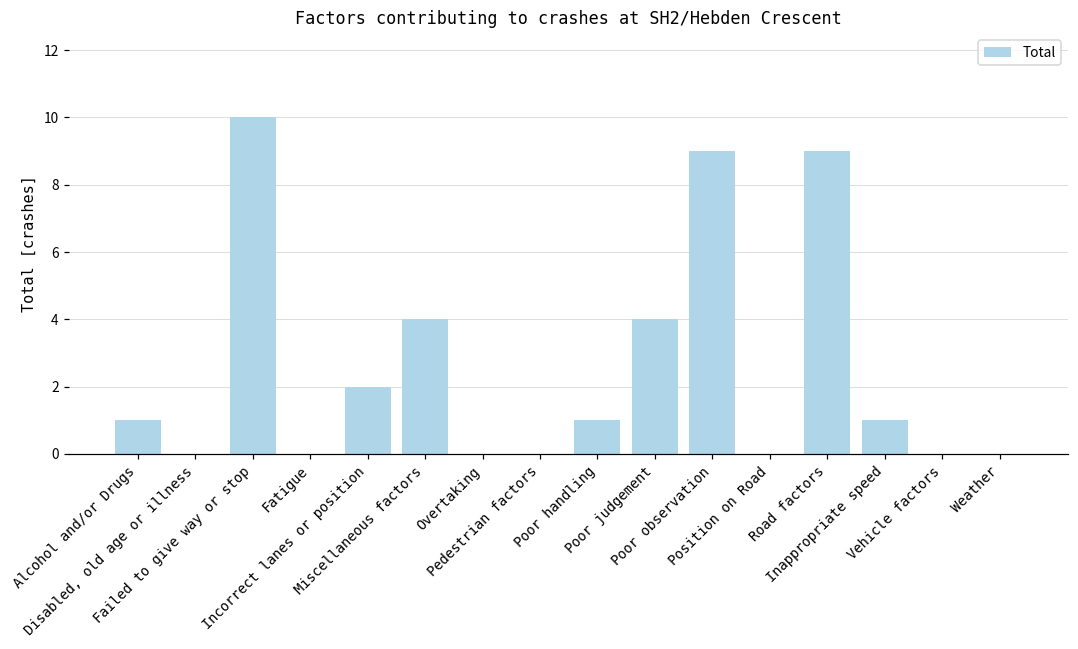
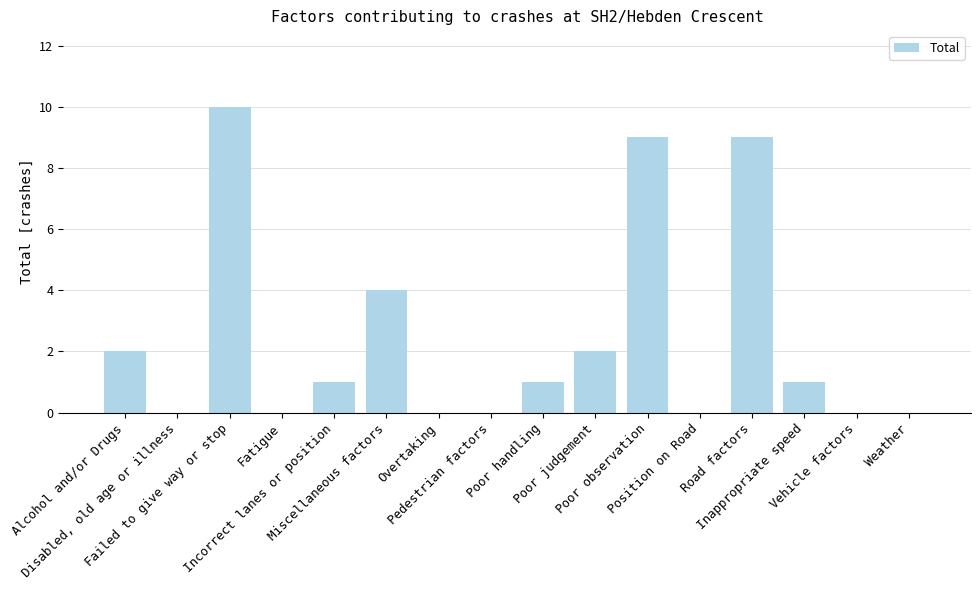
  {
-   "Alcohol and/or Drugs": 1,
+   "Alcohol and/or Drugs": 2,
    "Disabled, old age or illness": 0,
    "Failed to give way or stop": 10,
    "Fatigue": 0,
-   "Incorrect lanes or position": 2,
+   "Incorrect lanes or position": 1,
    "Miscellaneous factors": 4,
    "Overtaking": 0,
    "Pedestrian factors": 0,
    "Poor handling": 1,
-   "Poor judgement": 4,
+   "Poor judgement": 2,
    "Poor observation": 9,
    "Position on Road": 0,
    "Road factors": 9,
    "Inappropriate speed": 1,
    "Vehicle factors": 0,
    "Weather": 0
  }
